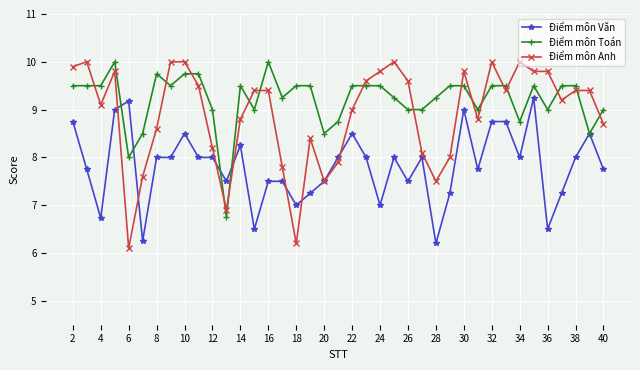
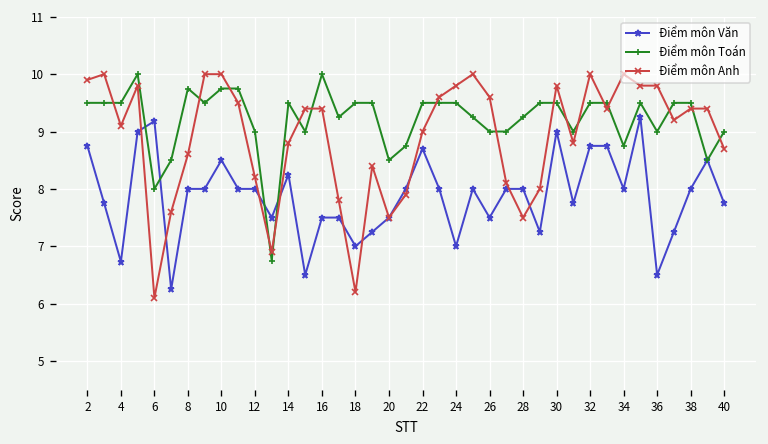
  {
    "Điểm môn Văn": {
      "2": 8.8,
      "4": 6.7,
      "6": 9.2,
      "8": 8.0,
      "10": 8.5,
      "12": 8.0,
      "14": 8.3,
      "16": 7.5,
      "18": 7.0,
-     "22": 8.5,
+     "22": 8.7,
      "24": 7.0,
      "26": 7.5,
-     "28": 6.2,
+     "28": 8.0,
      "30": 9.0,
      "32": 8.8,
      "34": 8.0,
      "36": 6.5,
      "38": 8.0,
      "40": 7.8
    },
    "Điểm môn Toán": {
      "2": 9.5,
      "4": 9.5,
      "6": 8.0,
      "8": 9.8,
      "10": 9.8,
      "12": 9.0,
      "14": 9.5,
      "16": 10.0,
      "18": 9.5,
      "20": 8.5,
      "22": 9.5,
      "24": 9.5,
      "26": 9.0,
      "28": 9.3,
      "30": 9.5,
      "32": 9.5,
      "34": 8.8,
      "36": 9.0,
      "38": 9.5,
      "40": 9.0
    },
    "Điểm môn Anh": {
      "2": 9.9,
      "4": 9.1,
      "6": 6.1,
      "8": 8.6,
      "10": 10.0,
      "12": 8.2,
      "14": 8.8,
      "16": 9.4,
      "18": 6.2,
      "22": 9.0,
      "24": 9.8,
      "26": 9.6,
      "28": 7.5,
      "30": 9.8,
      "32": 10.0,
      "36": 9.8,
      "38": 9.4,
      "40": 8.7
    }
  }
